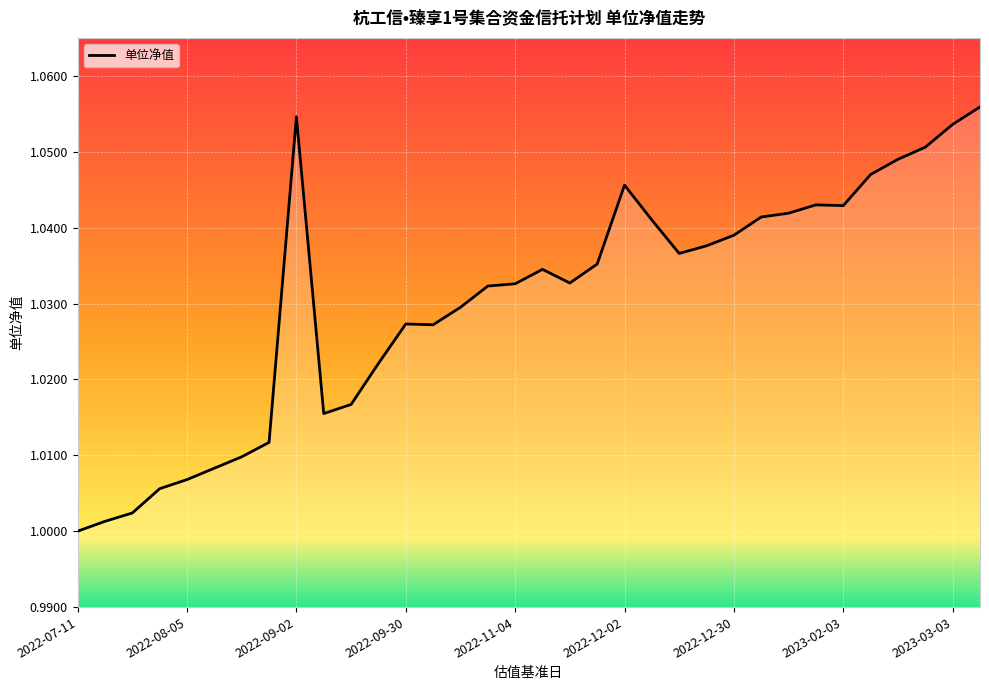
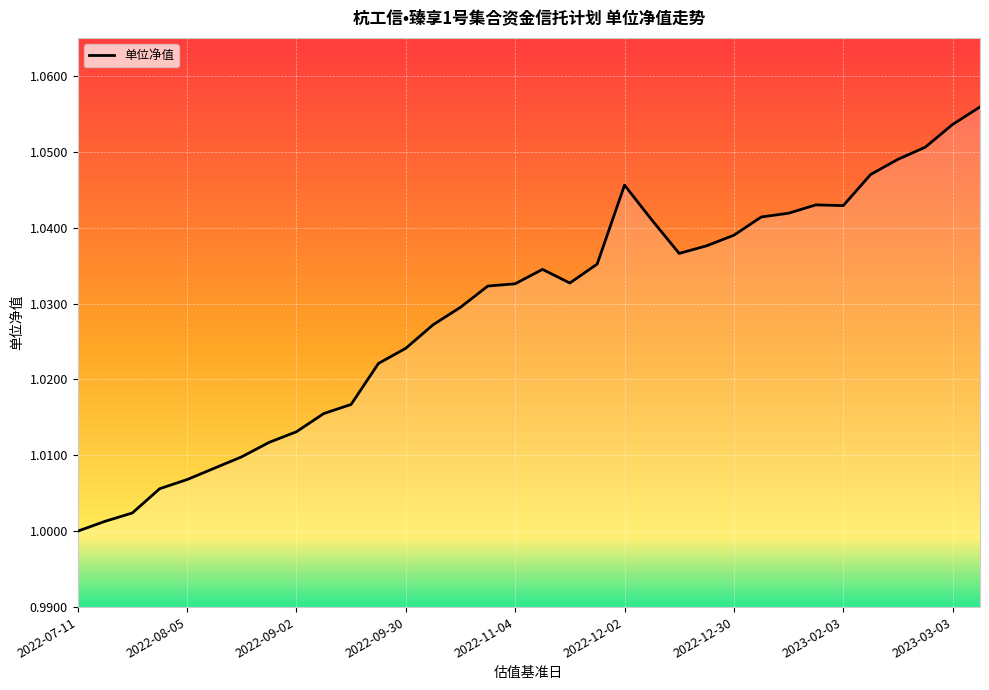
  {
    "2022-07-11": 1.000,
    "2022-08-05": 1.007,
-   "2022-09-02": 1.055,
-   "2022-09-30": 1.027,
+   "2022-09-02": 1.013,
+   "2022-09-30": 1.024,
    "2022-11-04": 1.033,
    "2022-12-02": 1.046,
    "2022-12-30": 1.039,
    "2023-02-03": 1.043,
    "2023-03-03": 1.054
  }
